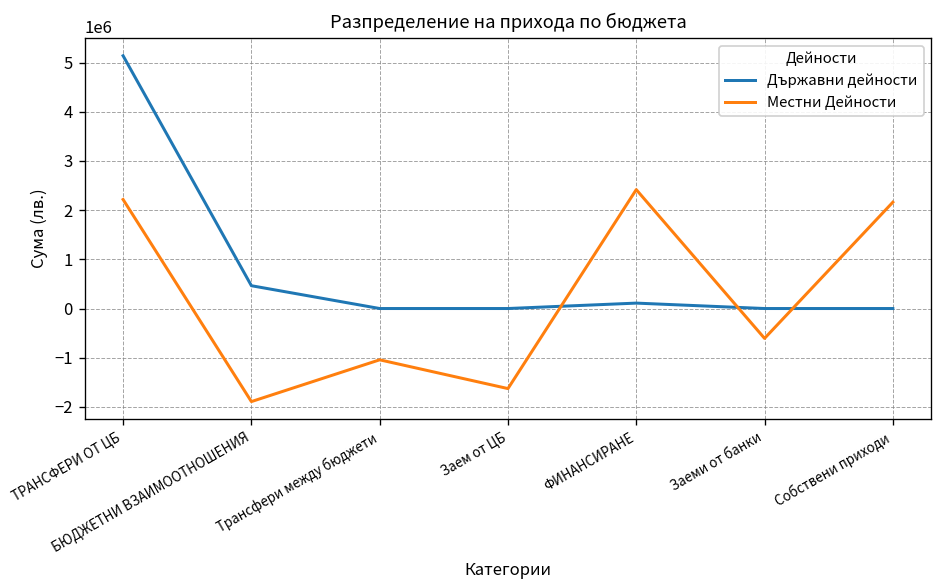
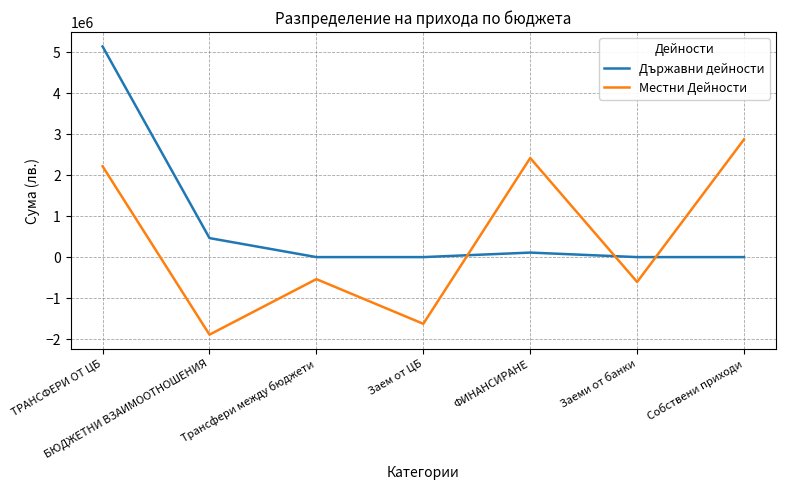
  {
    "Държавни дейности": {
      "ТРАНСФЕРИ ОТ ЦБ": 5100000,
      "БЮДЖЕТНИ ВЗАИМООТНОШЕНИЯ": 500000,
      "Трансфери между бюджети": 0,
      "Заем от ЦБ": 0,
      "ФИНАНСИРАНЕ": 100000,
      "Заеми от банки": 0,
      "Собствени приходи": 0
    },
    "Местни Дейности": {
      "ТРАНСФЕРИ ОТ ЦБ": 2200000,
      "БЮДЖЕТНИ ВЗАИМООТНОШЕНИЯ": -1900000,
-     "Трансфери между бюджети": -1000000,
+     "Трансфери между бюджети": -500000,
      "Заем от ЦБ": -1600000,
      "ФИНАНСИРАНЕ": 2400000,
      "Заеми от банки": -600000,
-     "Собствени приходи": 2200000
+     "Собствени приходи": 2900000
    }
  }
